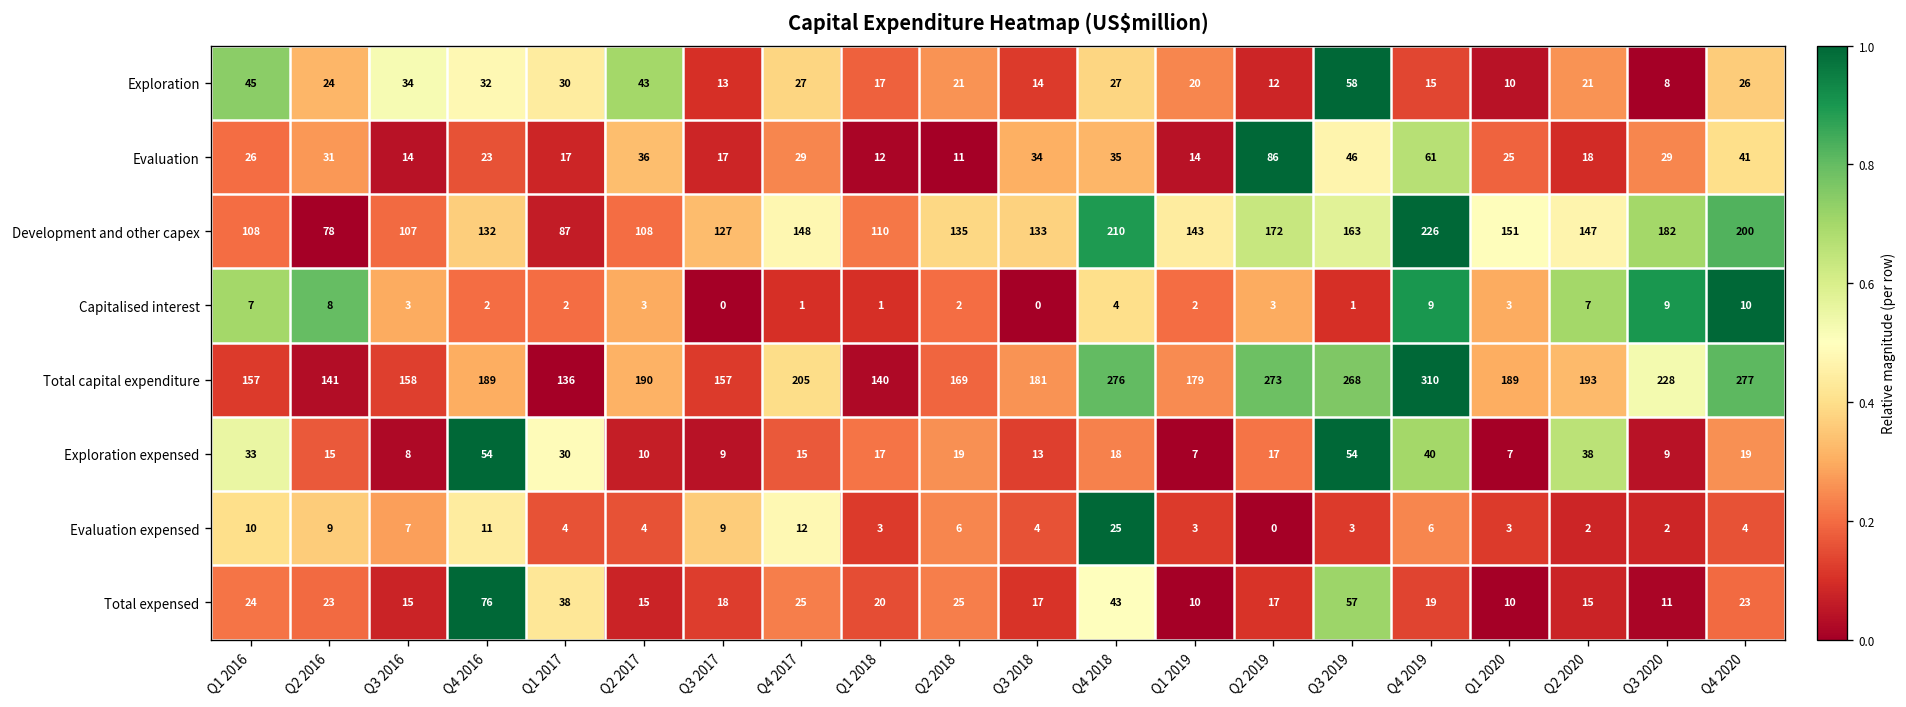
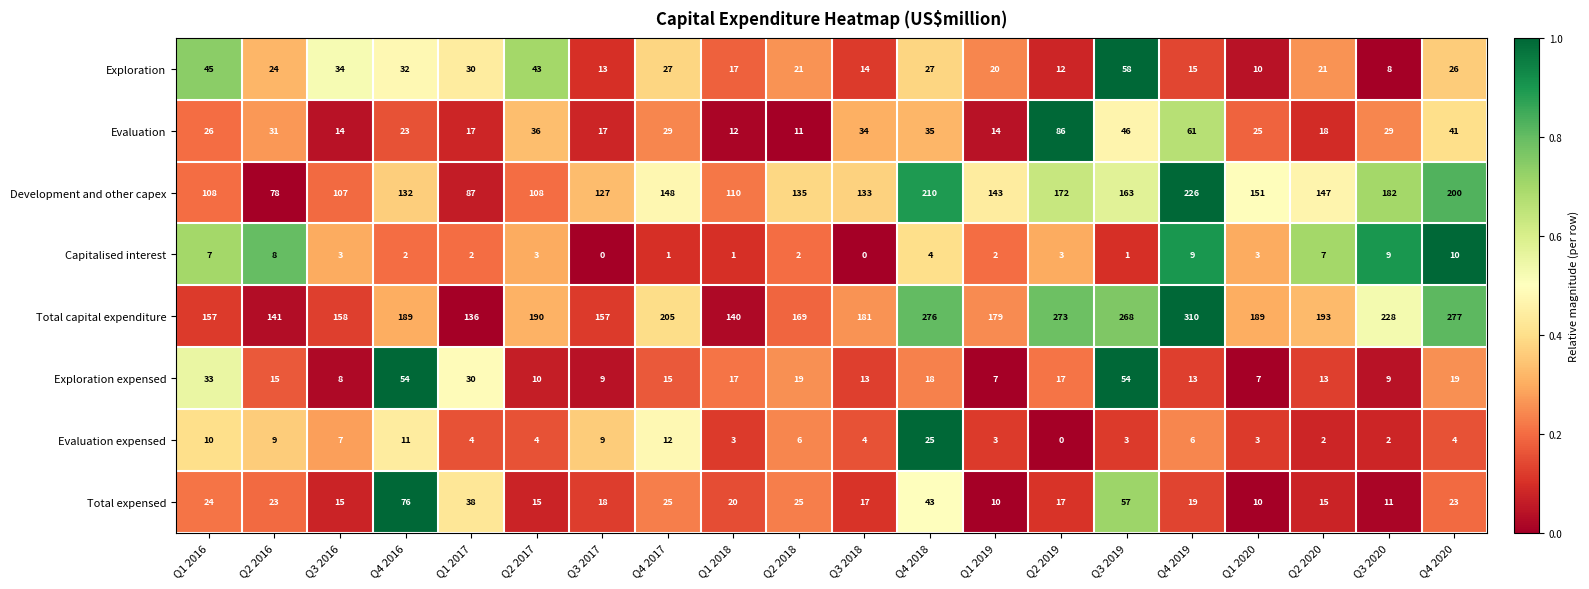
  {
    "Exploration": {
      "Q1 2016": 45,
      "Q2 2016": 24,
      "Q3 2016": 34,
      "Q4 2016": 32,
      "Q1 2017": 30,
      "Q2 2017": 43,
      "Q3 2017": 13,
      "Q4 2017": 27,
      "Q1 2018": 17,
      "Q2 2018": 21,
      "Q3 2018": 14,
      "Q4 2018": 27,
      "Q1 2019": 20,
      "Q2 2019": 12,
      "Q3 2019": 58,
      "Q4 2019": 15,
      "Q1 2020": 10,
      "Q2 2020": 21,
      "Q3 2020": 8,
      "Q4 2020": 26
    },
    "Evaluation": {
      "Q1 2016": 26,
      "Q2 2016": 31,
      "Q3 2016": 14,
      "Q4 2016": 23,
      "Q1 2017": 17,
      "Q2 2017": 36,
      "Q3 2017": 17,
      "Q4 2017": 29,
      "Q1 2018": 12,
      "Q2 2018": 11,
      "Q3 2018": 34,
      "Q4 2018": 35,
      "Q1 2019": 14,
      "Q2 2019": 86,
      "Q3 2019": 46,
      "Q4 2019": 61,
      "Q1 2020": 25,
      "Q2 2020": 18,
      "Q3 2020": 29,
      "Q4 2020": 41
    },
    "Development and other capex": {
      "Q1 2016": 108,
      "Q2 2016": 78,
      "Q3 2016": 107,
      "Q4 2016": 132,
      "Q1 2017": 87,
      "Q2 2017": 108,
      "Q3 2017": 127,
      "Q4 2017": 148,
      "Q1 2018": 110,
      "Q2 2018": 135,
      "Q3 2018": 133,
      "Q4 2018": 210,
      "Q1 2019": 143,
      "Q2 2019": 172,
      "Q3 2019": 163,
      "Q4 2019": 226,
      "Q1 2020": 151,
      "Q2 2020": 147,
      "Q3 2020": 182,
      "Q4 2020": 200
    },
    "Capitalised interest": {
      "Q1 2016": 7,
      "Q2 2016": 8,
      "Q3 2016": 3,
      "Q4 2016": 2,
      "Q1 2017": 2,
      "Q2 2017": 3,
      "Q3 2017": 0,
      "Q4 2017": 1,
      "Q1 2018": 1,
      "Q2 2018": 2,
      "Q3 2018": 0,
      "Q4 2018": 4,
      "Q1 2019": 2,
      "Q2 2019": 3,
      "Q3 2019": 1,
      "Q4 2019": 9,
      "Q1 2020": 3,
      "Q2 2020": 7,
      "Q3 2020": 9,
      "Q4 2020": 10
    },
    "Total capital expenditure": {
      "Q1 2016": 157,
      "Q2 2016": 141,
      "Q3 2016": 158,
      "Q4 2016": 189,
      "Q1 2017": 136,
      "Q2 2017": 190,
      "Q3 2017": 157,
      "Q4 2017": 205,
      "Q1 2018": 140,
      "Q2 2018": 169,
      "Q3 2018": 181,
      "Q4 2018": 276,
      "Q1 2019": 179,
      "Q2 2019": 273,
      "Q3 2019": 268,
      "Q4 2019": 310,
      "Q1 2020": 189,
      "Q2 2020": 193,
      "Q3 2020": 228,
      "Q4 2020": 277
    },
    "Exploration expensed": {
      "Q1 2016": 33,
      "Q2 2016": 15,
      "Q3 2016": 8,
      "Q4 2016": 54,
      "Q1 2017": 30,
      "Q2 2017": 10,
      "Q3 2017": 9,
      "Q4 2017": 15,
      "Q1 2018": 17,
      "Q2 2018": 19,
      "Q3 2018": 13,
      "Q4 2018": 18,
      "Q1 2019": 7,
      "Q2 2019": 17,
      "Q3 2019": 54,
-     "Q4 2019": 40,
+     "Q4 2019": 13,
      "Q1 2020": 7,
-     "Q2 2020": 38,
+     "Q2 2020": 13,
      "Q3 2020": 9,
      "Q4 2020": 19
    },
    "Evaluation expensed": {
      "Q1 2016": 10,
      "Q2 2016": 9,
      "Q3 2016": 7,
      "Q4 2016": 11,
      "Q1 2017": 4,
      "Q2 2017": 4,
      "Q3 2017": 9,
      "Q4 2017": 12,
      "Q1 2018": 3,
      "Q2 2018": 6,
      "Q3 2018": 4,
      "Q4 2018": 25,
      "Q1 2019": 3,
      "Q2 2019": 0,
      "Q3 2019": 3,
      "Q4 2019": 6,
      "Q1 2020": 3,
      "Q2 2020": 2,
      "Q3 2020": 2,
      "Q4 2020": 4
    },
    "Total expensed": {
      "Q1 2016": 24,
      "Q2 2016": 23,
      "Q3 2016": 15,
      "Q4 2016": 76,
      "Q1 2017": 38,
      "Q2 2017": 15,
      "Q3 2017": 18,
      "Q4 2017": 25,
      "Q1 2018": 20,
      "Q2 2018": 25,
      "Q3 2018": 17,
      "Q4 2018": 43,
      "Q1 2019": 10,
      "Q2 2019": 17,
      "Q3 2019": 57,
      "Q4 2019": 19,
      "Q1 2020": 10,
      "Q2 2020": 15,
      "Q3 2020": 11,
      "Q4 2020": 23
    }
  }
